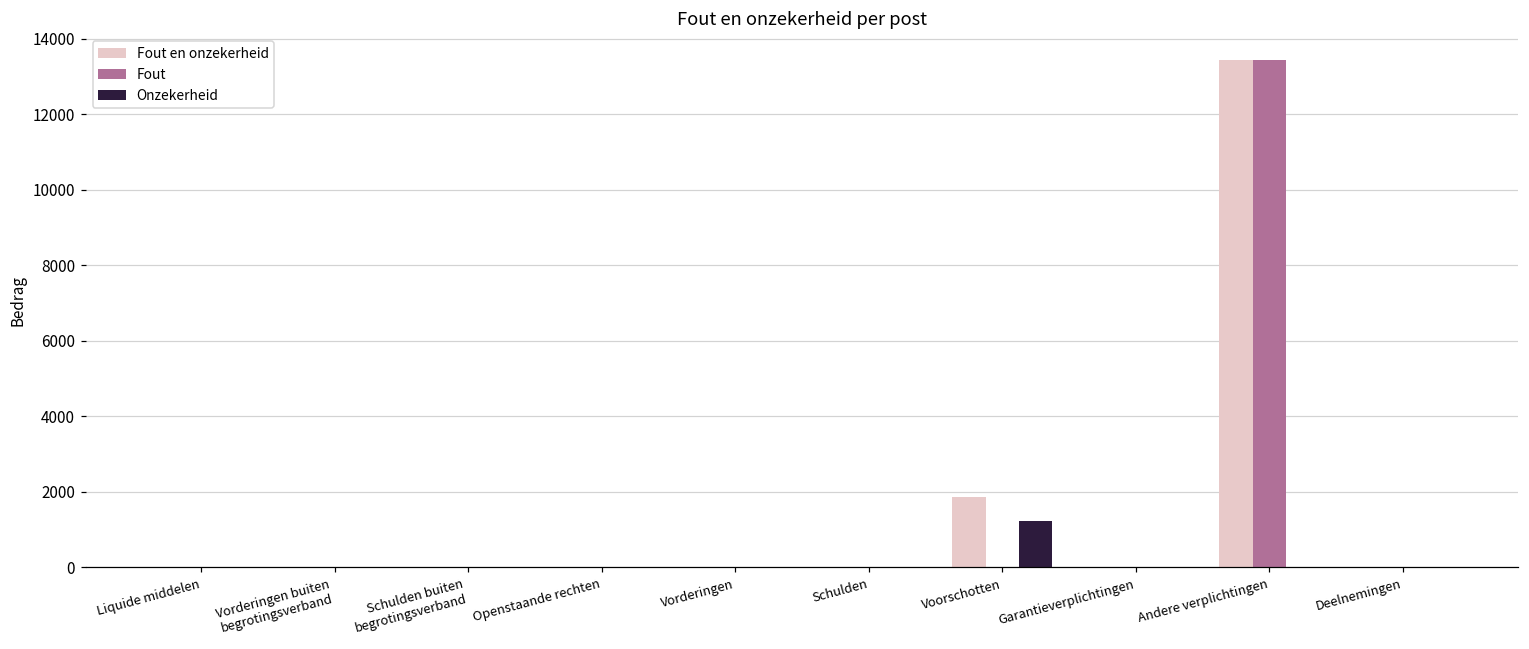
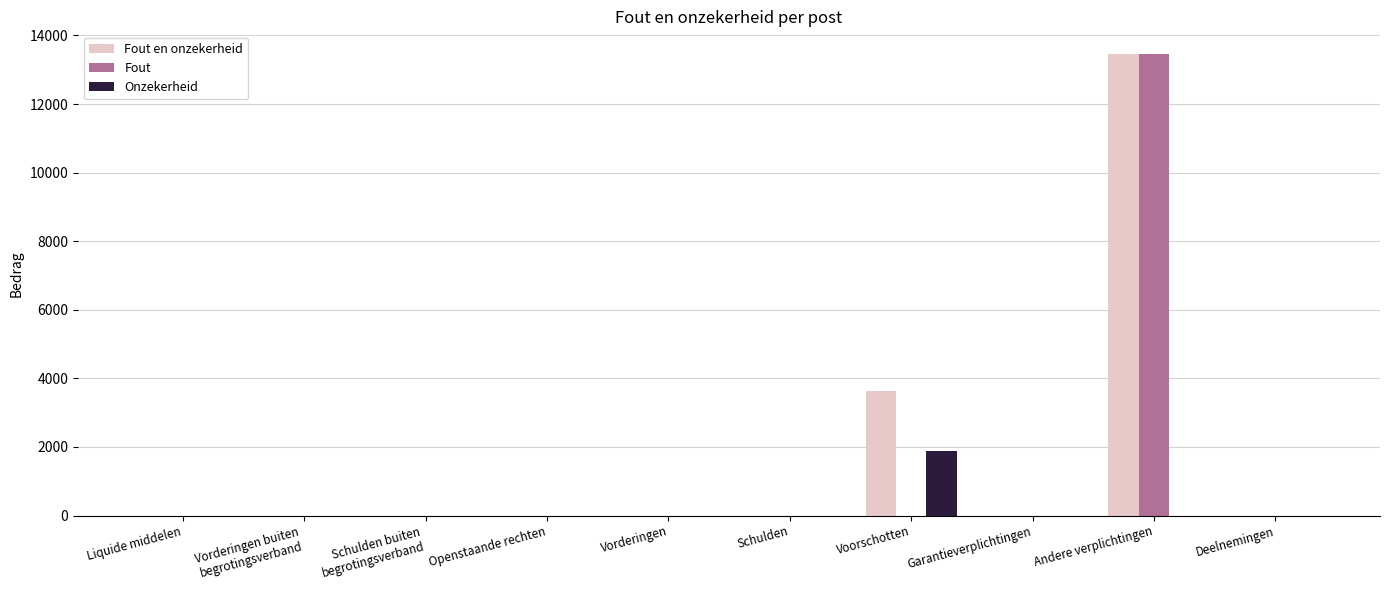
  {
    "Fout en onzekerheid": {
      "Liquide middelen": 0,
      "Vorderingen buiten begrotingsverband": 0,
      "Schulden buiten begrotingsverband": 0,
      "Openstaande rechten": 0,
      "Vorderingen": 0,
      "Schulden": 0,
-     "Voorschotten": 1900,
+     "Voorschotten": 3600,
      "Garantieverplichtingen": 0,
      "Andere verplichtingen": 13400,
      "Deelnemingen": 0
    },
    "Fout": {
      "Liquide middelen": 0,
      "Vorderingen buiten begrotingsverband": 0,
      "Schulden buiten begrotingsverband": 0,
      "Openstaande rechten": 0,
      "Vorderingen": 0,
      "Schulden": 0,
      "Voorschotten": 0,
      "Garantieverplichtingen": 0,
      "Andere verplichtingen": 13400,
      "Deelnemingen": 0
    },
    "Onzekerheid": {
      "Liquide middelen": 0,
      "Vorderingen buiten begrotingsverband": 0,
      "Schulden buiten begrotingsverband": 0,
      "Openstaande rechten": 0,
      "Vorderingen": 0,
      "Schulden": 0,
-     "Voorschotten": 1200,
+     "Voorschotten": 1900,
      "Garantieverplichtingen": 0,
      "Andere verplichtingen": 0,
      "Deelnemingen": 0
    }
  }
